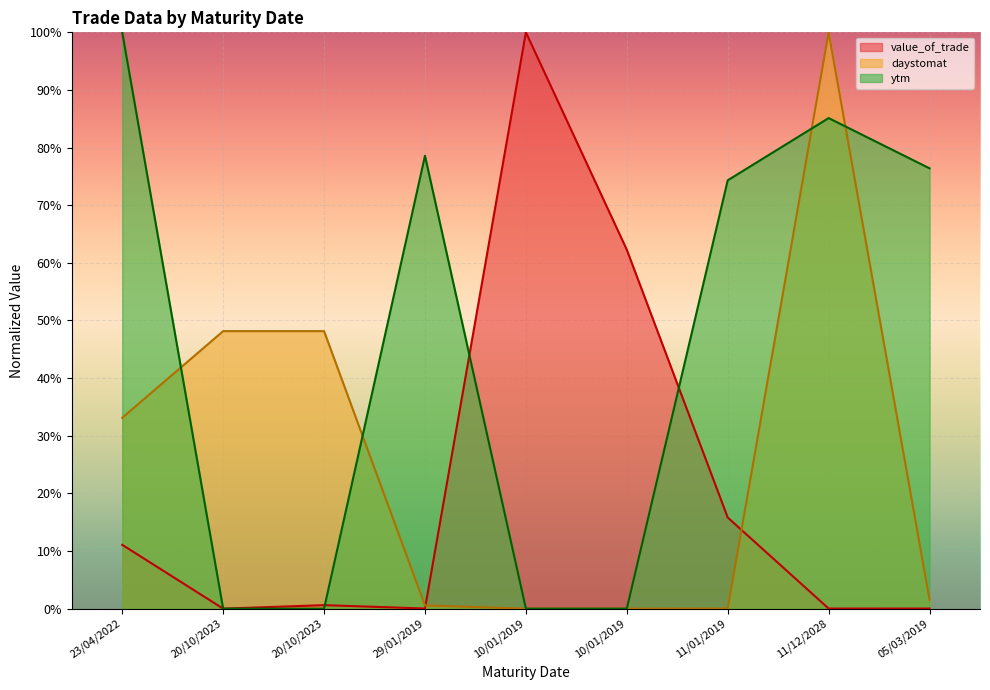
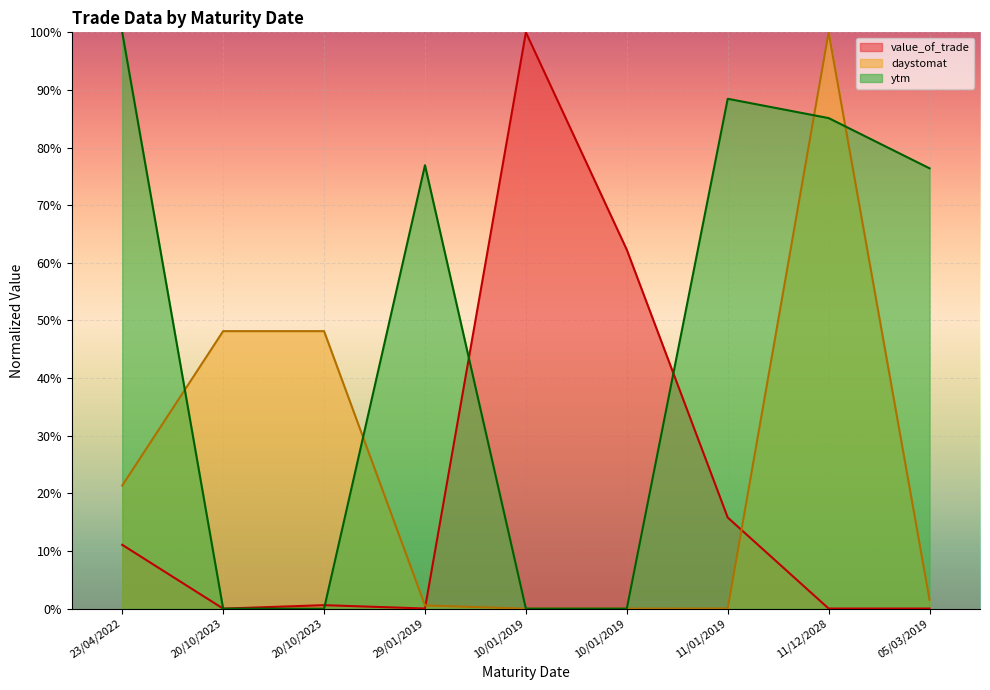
  {
    "value_of_trade": {
      "23/04/2022": "11%",
      "29/01/2019": "0%",
      "11/01/2019": "16%",
      "11/12/2028": "0%",
      "05/03/2019": "0%"
    },
    "daystomat": {
-     "23/04/2022": "33%",
+     "23/04/2022": "21%",
      "29/01/2019": "1%",
      "11/01/2019": "0%",
      "11/12/2028": "100%",
      "05/03/2019": "2%"
    },
    "ytm": {
      "23/04/2022": "100%",
-     "29/01/2019": "79%",
-     "11/01/2019": "74%",
+     "29/01/2019": "77%",
+     "11/01/2019": "88%",
      "11/12/2028": "85%",
      "05/03/2019": "76%"
    }
  }
